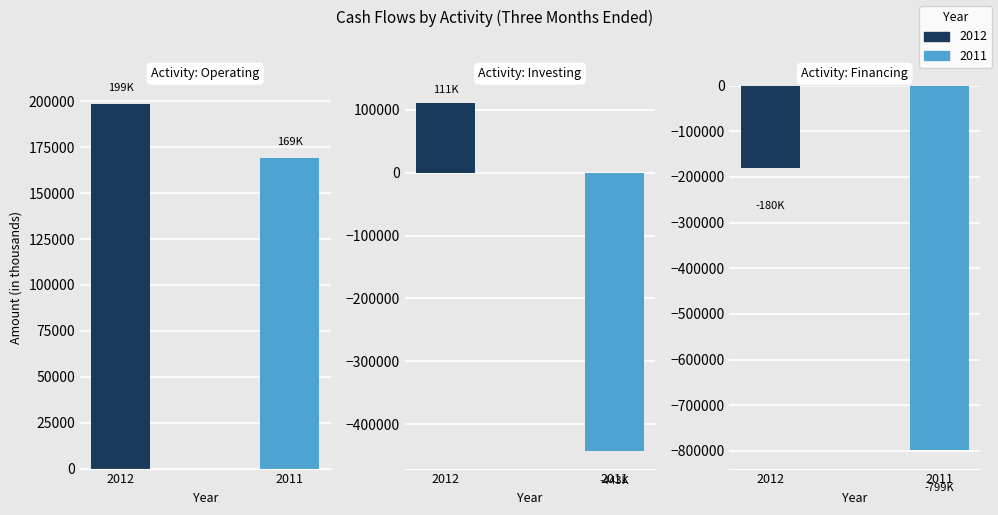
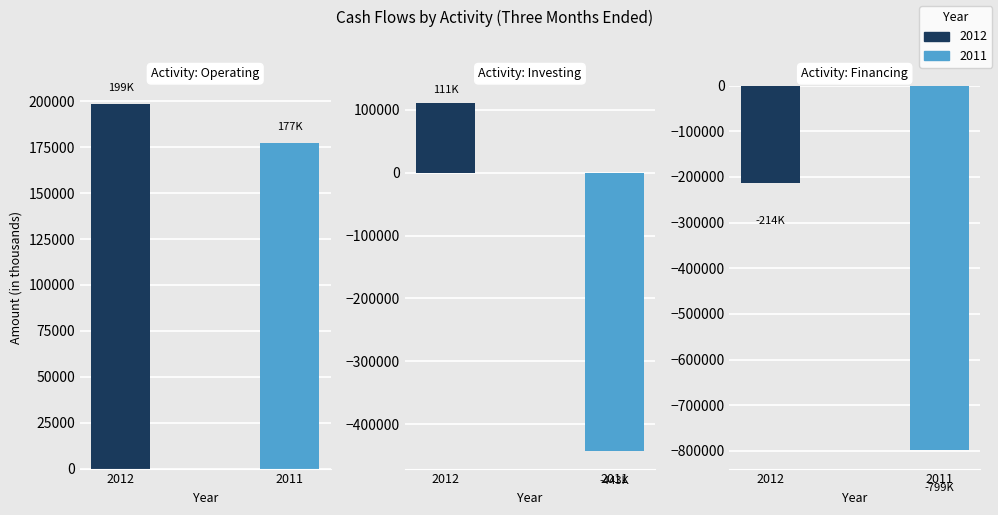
  {
    "Activity: Operating": {
      "2012": "199K",
-     "2011": "169K"
+     "2011": "177K"
    },
    "Activity: Investing": {
      "2012": "111K",
      "2011": "-443K"
    },
    "Activity: Financing": {
-     "2012": "-180K"
+     "2012": "-214K"
    }
  }
